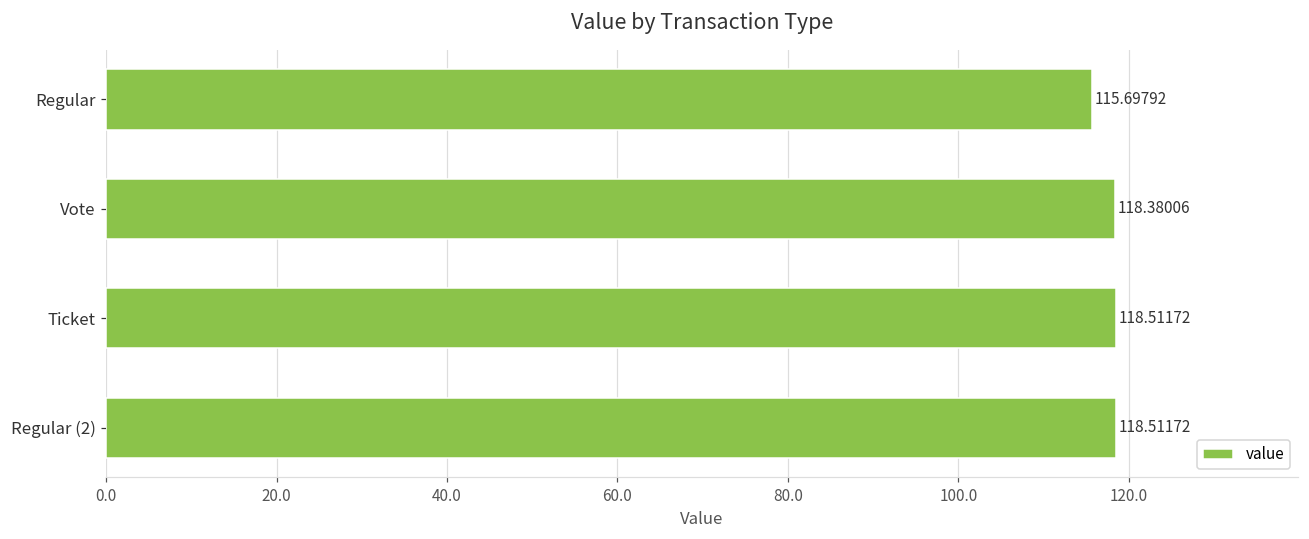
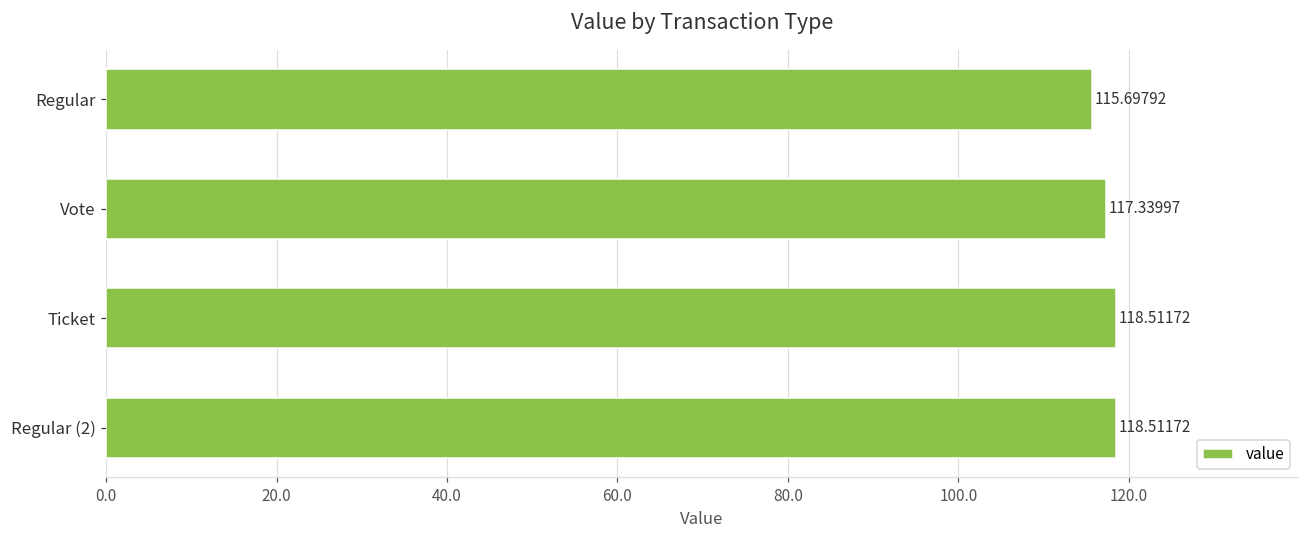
  {
    "Regular": 115.69792,
-   "Vote": 118.38006,
+   "Vote": 117.33997,
    "Ticket": 118.51172,
    "Regular (2)": 118.51172
  }
